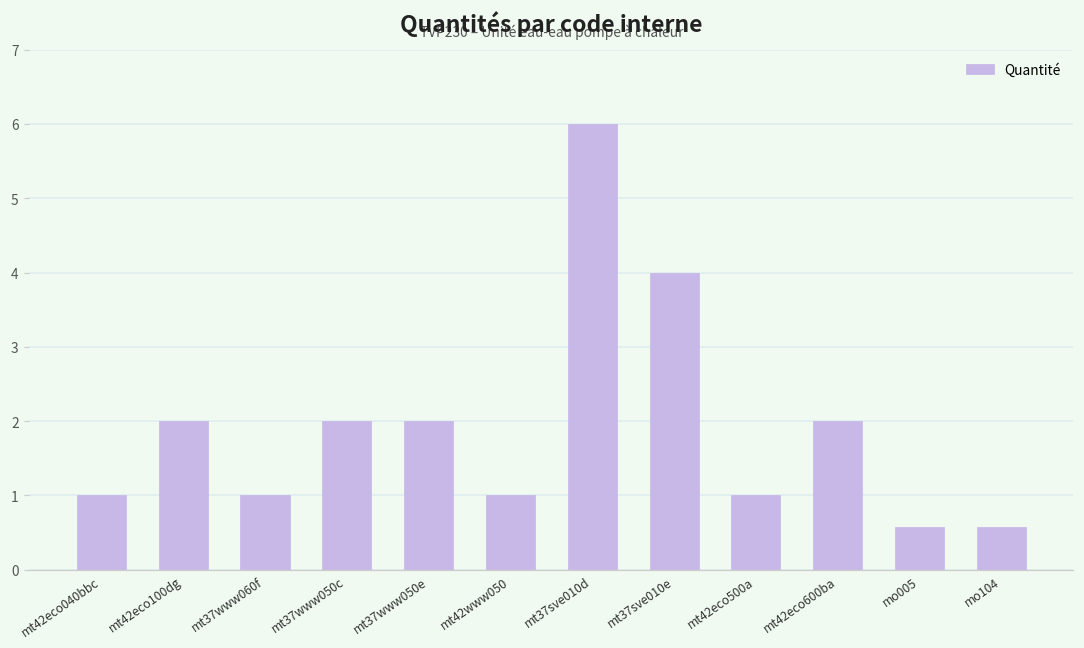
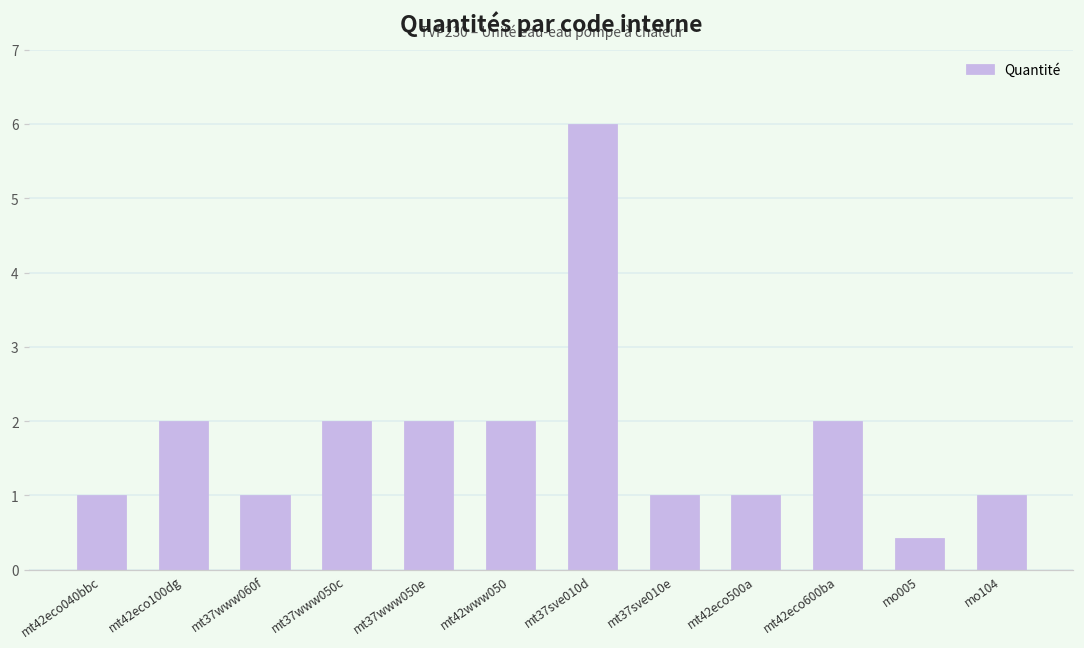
  {
    "mt42eco040bbc": 1.0,
    "mt42eco100dg": 2.0,
    "mt37www060f": 1.0,
    "mt37www050c": 2.0,
    "mt37www050e": 2.0,
-   "mt42www050": 1,
+   "mt42www050": 2,
    "mt37sve010d": 6.0,
-   "mt37sve010e": 4,
+   "mt37sve010e": 1,
    "mt42eco500a": 1.0,
    "mt42eco600ba": 2.0,
-   "mo005": 0.6,
-   "mo104": 0.6
+   "mo005": 0.4,
+   "mo104": 1.0
  }
